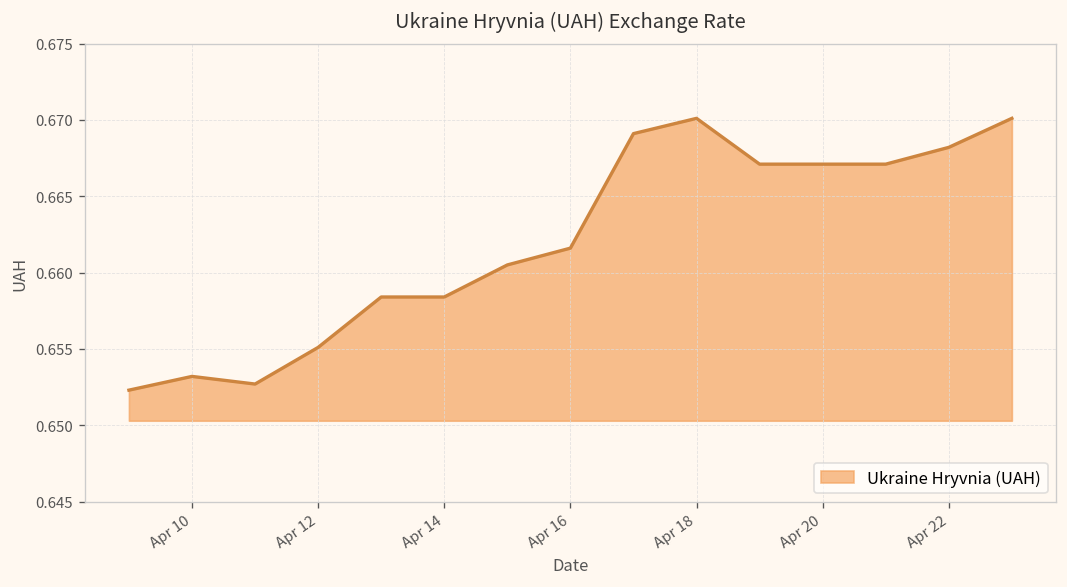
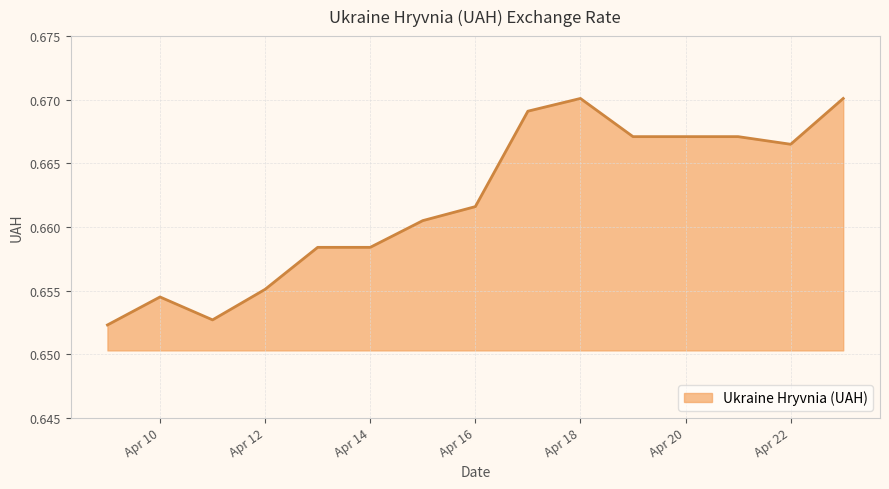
  {
-   "Apr 10": 0.6532,
+   "Apr 10": 0.6545,
    "Apr 12": 0.6551,
    "Apr 14": 0.6584,
    "Apr 16": 0.6616,
    "Apr 18": 0.6701,
    "Apr 20": 0.6671,
-   "Apr 22": 0.6682
+   "Apr 22": 0.6665
  }
